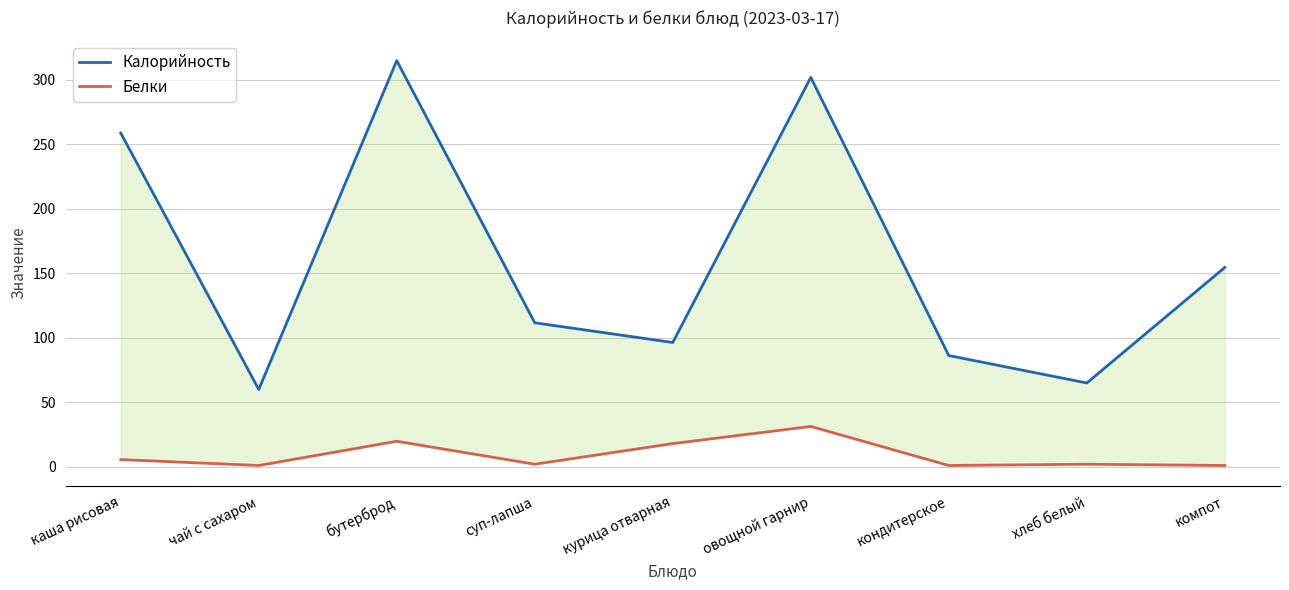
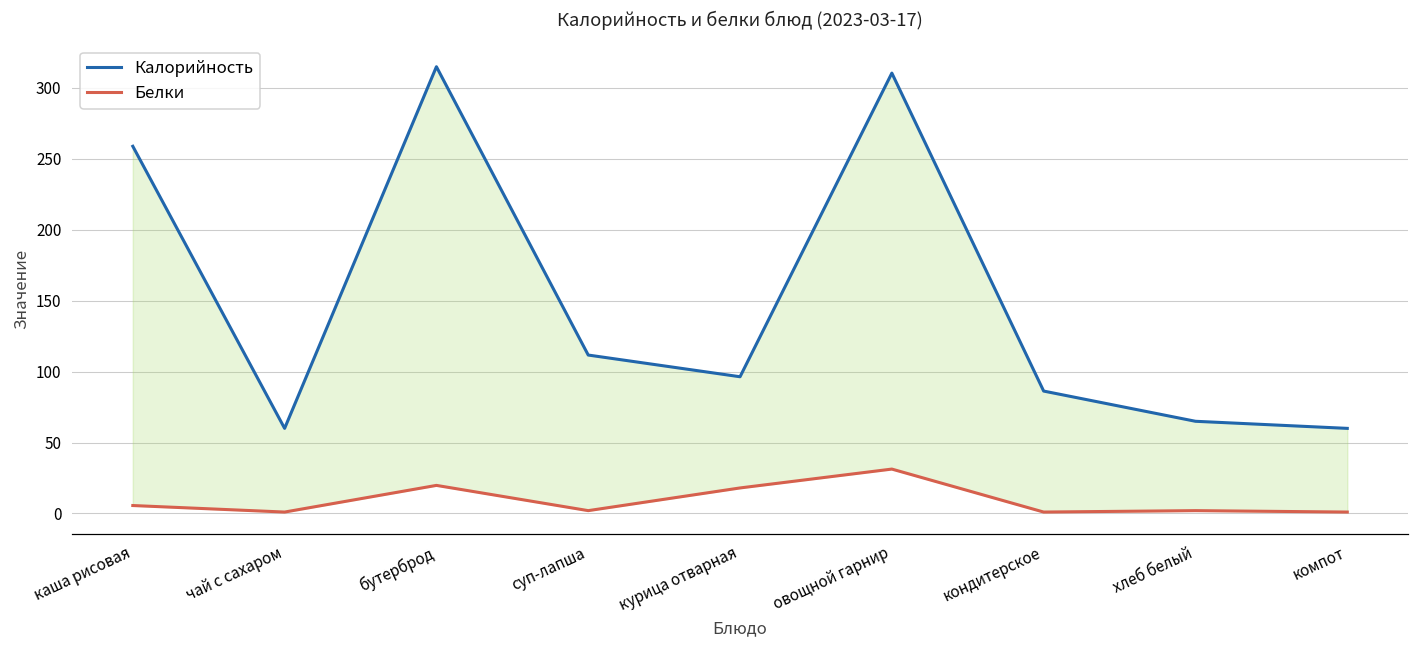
  {
    "Калорийность": {
      "каша рисовая": 259,
      "чай с сахаром": 60,
      "бутерброд": 315,
      "суп-лапша": 112,
      "курица отварная": 96,
-     "овощной гарнир": 302,
+     "овощной гарнир": 311,
      "кондитерское": 86,
      "хлеб белый": 65,
-     "компот": 155
+     "компот": 60
    },
    "Белки": {
      "каша рисовая": 6,
      "чай с сахаром": 1,
      "бутерброд": 20,
      "суп-лапша": 2,
      "курица отварная": 18,
      "овощной гарнир": 31,
      "кондитерское": 1,
      "хлеб белый": 2,
      "компот": 1
    }
  }
